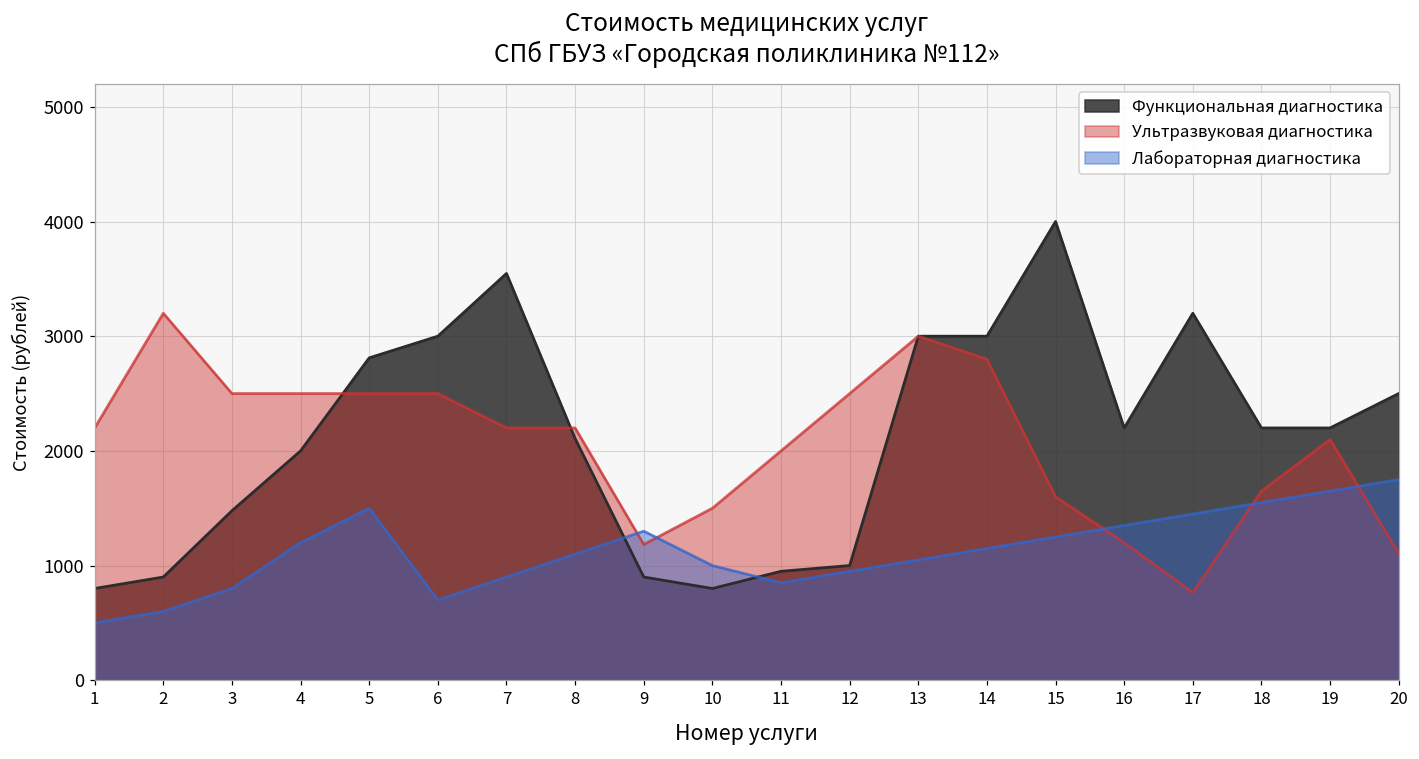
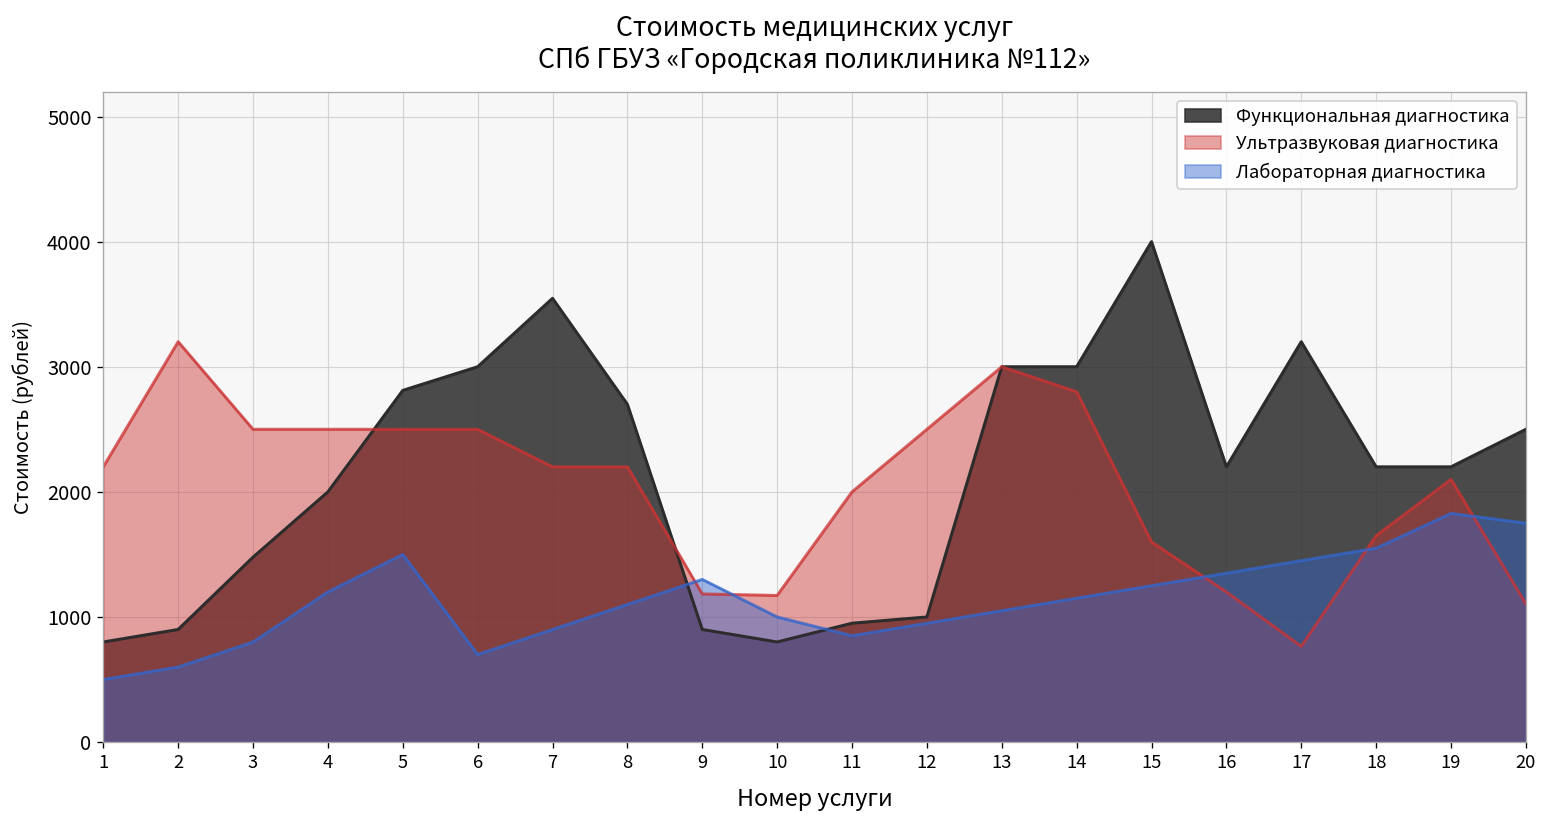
  {
    "Функциональная диагностика": {
      "1": 800,
      "2": 900,
      "3": 1480,
      "4": 2000,
      "5": 2810,
      "6": 3000,
      "7": 3550,
-     "8": 2110,
+     "8": 2700,
      "9": 900,
      "10": 800,
      "11": 950,
      "12": 1000,
      "14": 3000,
      "15": 4000,
      "16": 2200,
      "17": 3200,
      "18": 2200,
      "19": 2200,
      "20": 2500
    },
    "Ультразвуковая диагностика": {
      "1": 2200,
      "2": 3200,
      "3": 2500,
      "4": 2500,
      "5": 2500,
      "6": 2500,
      "7": 2200,
      "8": 2200,
      "9": 1180,
-     "10": 1500,
+     "10": 1170,
      "11": 2000,
      "12": 2500,
      "14": 2800,
      "15": 1600,
      "16": 1200,
      "17": 770,
      "18": 1650,
      "19": 2100,
      "20": 1110
    },
    "Лабораторная диагностика": {
      "1": 500,
      "2": 600,
      "3": 800,
      "4": 1200,
      "5": 1500,
      "6": 700,
      "7": 900,
      "8": 1100,
      "9": 1300,
      "10": 1000,
      "11": 850,
      "12": 950,
      "13": 1050,
      "14": 1150,
      "15": 1250,
      "16": 1350,
      "17": 1450,
      "18": 1550,
-     "19": 1650,
+     "19": 1830,
      "20": 1750
    }
  }
